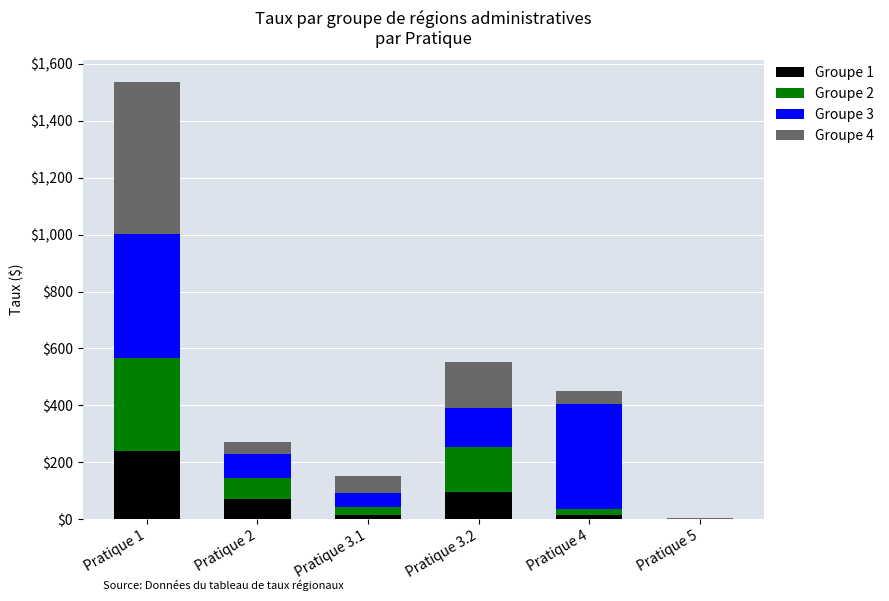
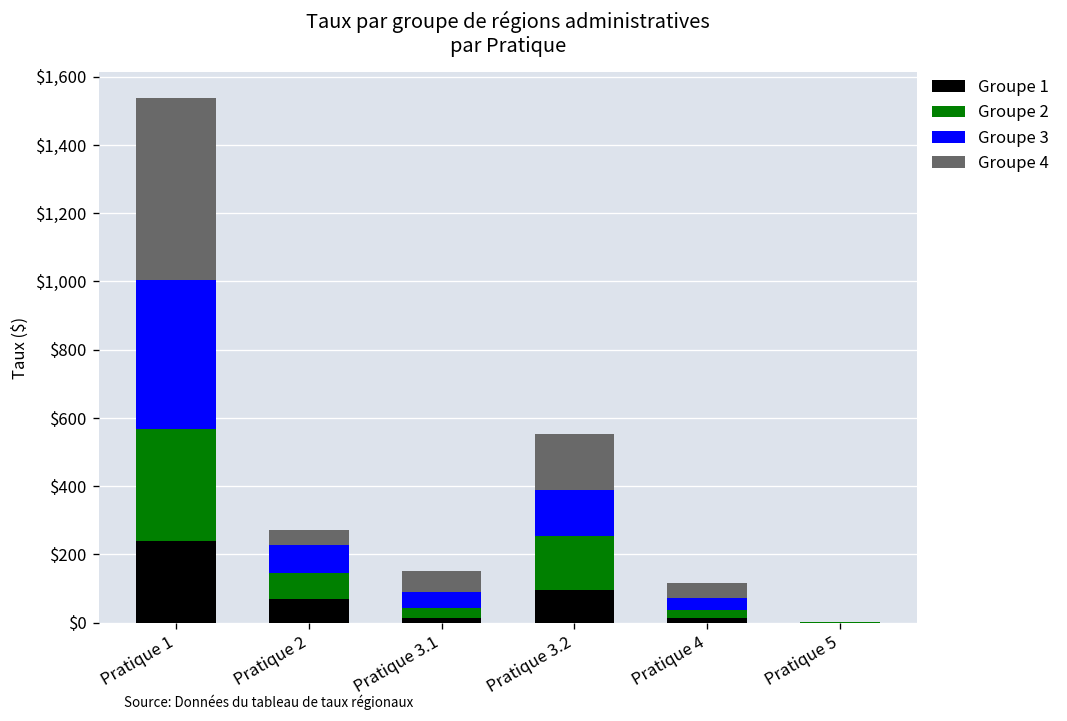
  {
    "Groupe 1": {
      "Pratique 1": "$240",
      "Pratique 2": "$70",
      "Pratique 3.1": "$20",
      "Pratique 3.2": "$100",
      "Pratique 4": "$10"
    },
    "Groupe 2": {
      "Pratique 1": "$330",
      "Pratique 2": "$80",
      "Pratique 3.1": "$30",
      "Pratique 3.2": "$160",
      "Pratique 4": "$20"
    },
    "Groupe 3": {
      "Pratique 1": "$440",
      "Pratique 2": "$80",
      "Pratique 3.1": "$50",
      "Pratique 3.2": "$140",
-     "Pratique 4": "$370"
+     "Pratique 4": "$40"
    },
    "Groupe 4": {
      "Pratique 1": "$530",
      "Pratique 2": "$40",
      "Pratique 3.1": "$60",
      "Pratique 3.2": "$160",
      "Pratique 4": "$40"
    }
  }
